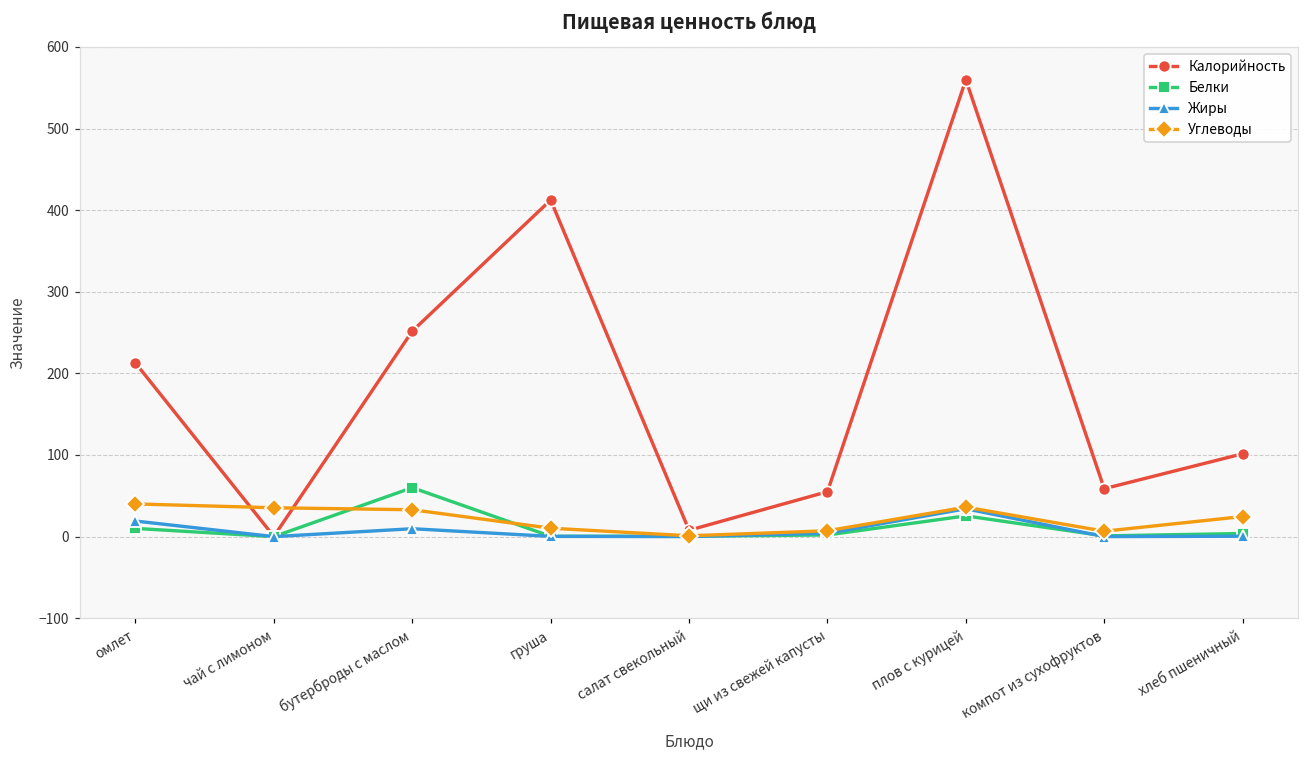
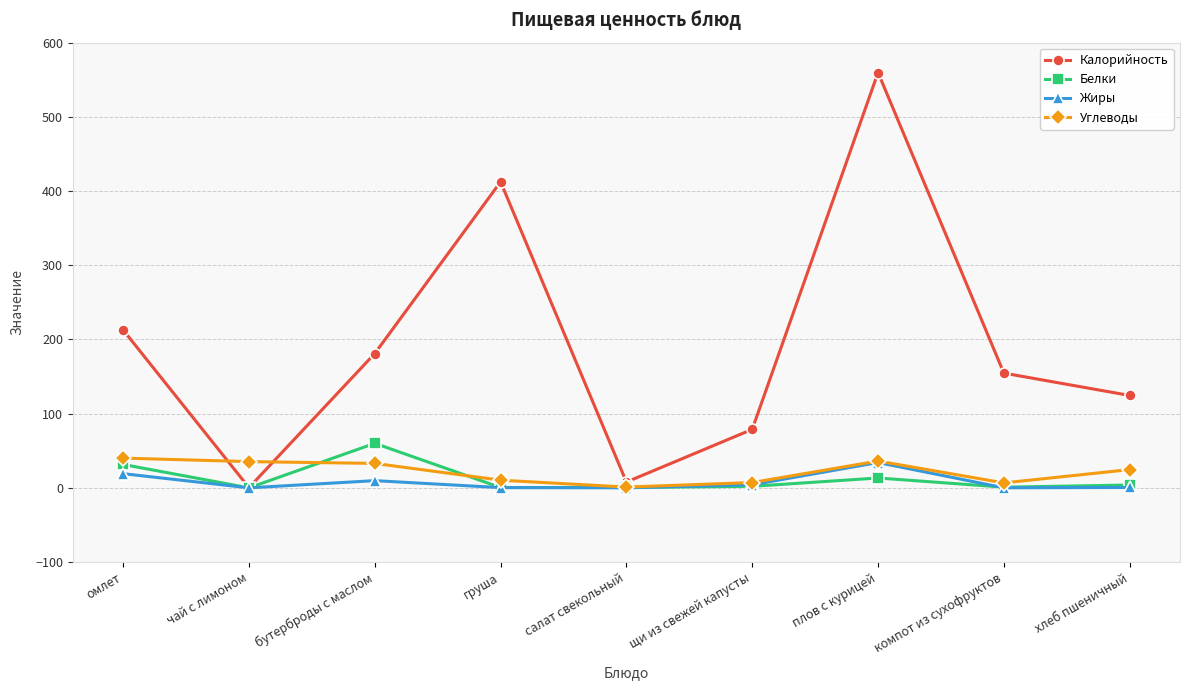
  {
    "Калорийность": {
      "омлет": 210,
-     "бутерброды с маслом": 250,
+     "бутерброды с маслом": 180,
      "груша": 410,
      "салат свекольный": 10,
-     "щи из свежей капусты": 60,
+     "щи из свежей капусты": 80,
      "плов с курицей": 560,
-     "компот из сухофруктов": 60,
-     "хлеб пшеничный": 100
+     "компот из сухофруктов": 150,
+     "хлеб пшеничный": 120
    },
    "Белки": {
-     "омлет": 10,
+     "омлет": 30,
      "бутерброды с маслом": 60,
-     "плов с курицей": 30
+     "плов с курицей": 10
    },
    "Жиры": {
      "омлет": 20,
      "бутерброды с маслом": 10
    },
    "Углеводы": {
      "омлет": 40,
      "чай с лимоном": 40,
      "бутерброды с маслом": 30,
      "груша": 10,
      "компот из сухофруктов": 10,
      "хлеб пшеничный": 20
    }
  }
